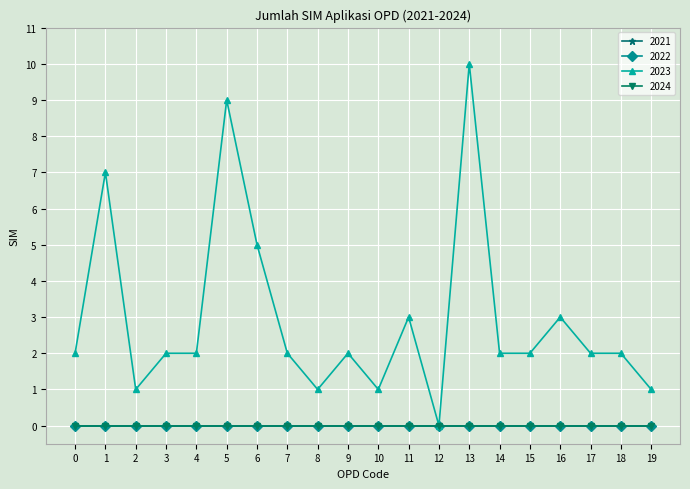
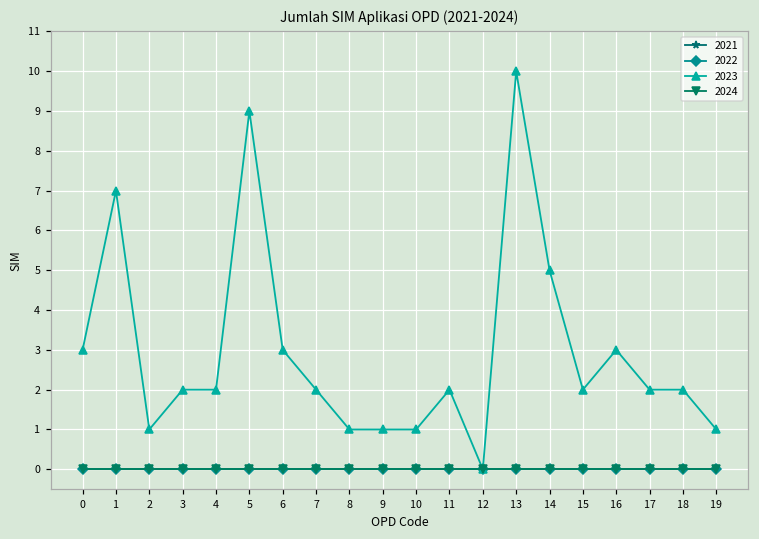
  {
    "2024": {
      "0": 0,
      "1": 0,
      "2": 0,
      "3": 0,
      "4": 0,
      "5": 0,
      "6": 0,
      "7": 0,
      "8": 0,
      "9": 0,
      "10": 0,
      "11": 0,
      "13": 0,
      "14": 0,
      "15": 0,
      "16": 0,
      "17": 0,
      "18": 0,
      "19": 0
    },
    "2023": {
-     "0": 2,
+     "0": 3,
      "1": 7,
      "2": 1,
      "3": 2,
      "4": 2,
      "5": 9,
-     "6": 5,
+     "6": 3,
      "7": 2,
      "8": 1,
-     "9": 2,
+     "9": 1,
      "10": 1,
-     "11": 3,
+     "11": 2,
      "13": 10,
-     "14": 2,
+     "14": 5,
      "15": 2,
      "16": 3,
      "17": 2,
      "18": 2,
      "19": 1
    }
  }
